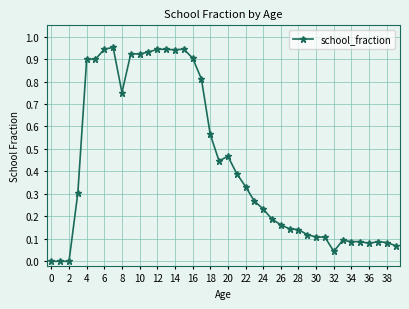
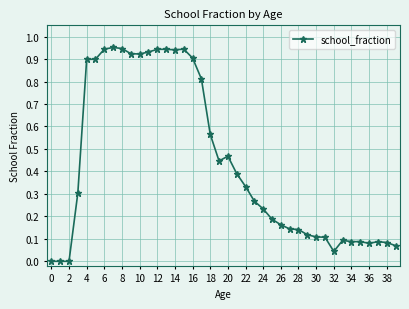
  {
    "0": 0.00,
    "2": 0.00,
    "4": 0.90,
    "6": 0.94,
-   "8": 0.75,
+   "8": 0.95,
    "10": 0.92,
    "12": 0.94,
    "14": 0.94,
    "16": 0.90,
    "18": 0.56,
    "20": 0.47,
    "22": 0.33,
    "24": 0.23,
    "26": 0.16,
    "28": 0.14,
    "30": 0.11,
    "32": 0.04,
    "34": 0.09,
    "36": 0.08,
    "38": 0.08
  }
